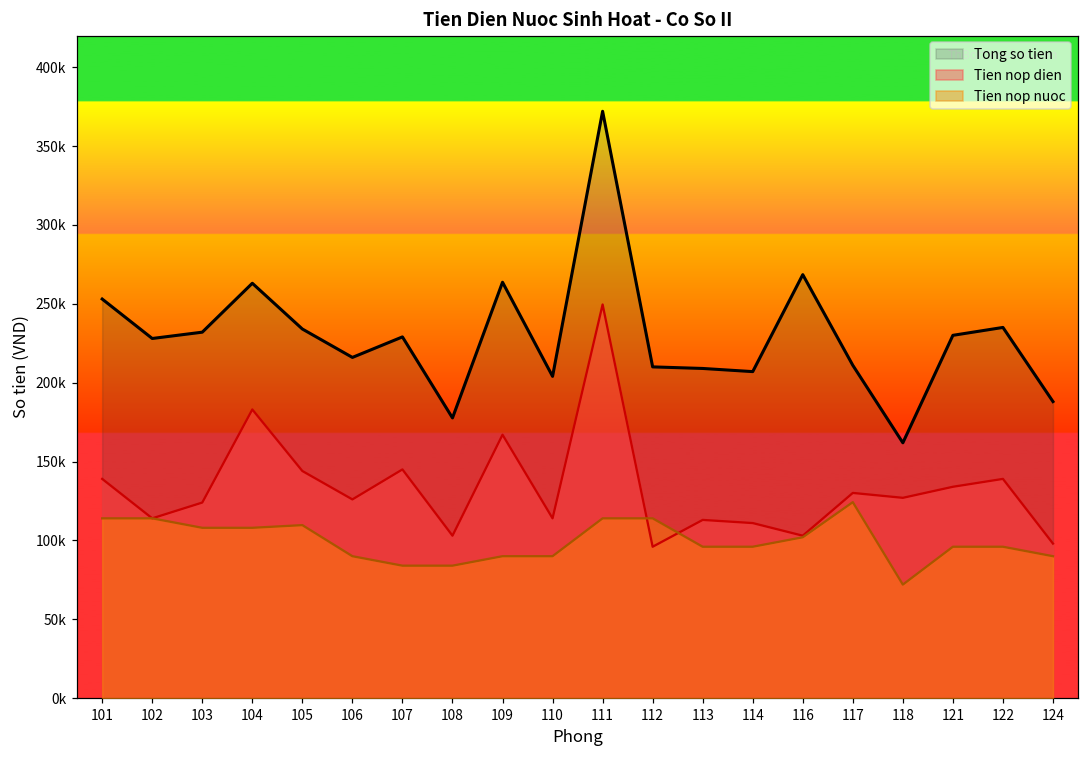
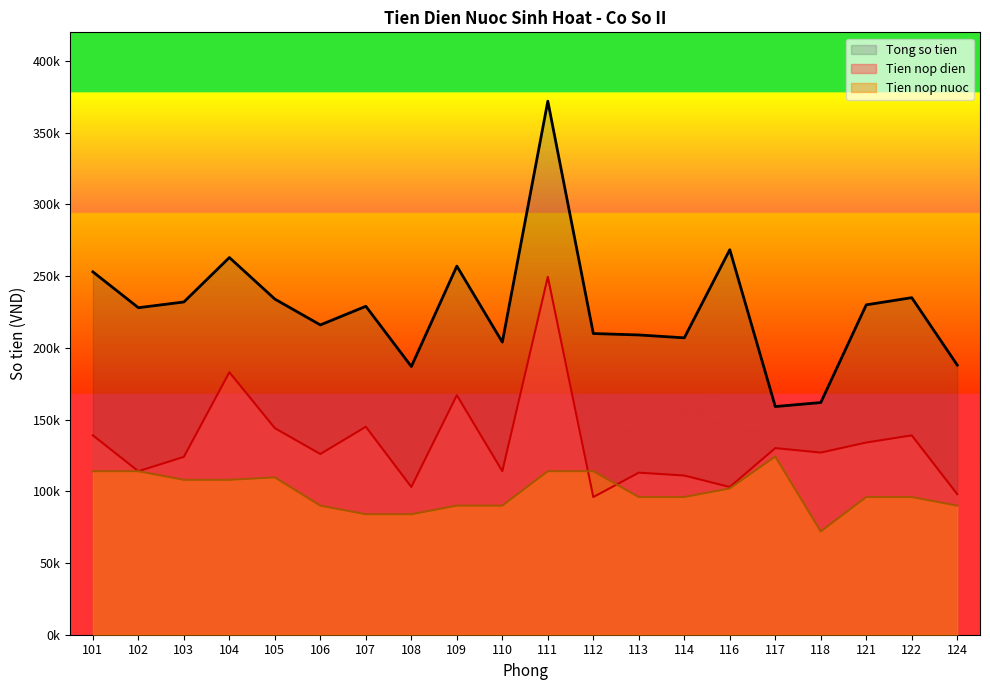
  {
    "Tong so tien": {
      "101": 253000,
      "102": 228000,
      "103": 232000,
      "104": 263000,
      "105": 234000,
      "106": 216000,
      "107": 229000,
-     "108": 178000,
-     "109": 264000,
+     "108": 187000,
+     "109": 257000,
      "110": 204000,
      "111": 372000,
      "112": 210000,
      "113": 209000,
      "114": 207000,
      "116": 268000,
-     "117": 211000,
+     "117": 159000,
      "118": 162000,
      "121": 230000,
      "122": 235000,
      "124": 188000
    },
    "Tien nop dien": {
      "101": 139000,
      "103": 124000,
      "104": 183000,
      "105": 144000,
      "106": 126000,
      "107": 145000,
      "108": 103000,
      "109": 167000,
      "110": 114000,
      "111": 250000,
      "112": 96000,
      "113": 113000,
      "114": 111000,
      "117": 130000,
      "118": 127000,
      "121": 134000,
      "122": 139000,
      "124": 98000
    },
    "Tien nop nuoc": {
      "101": 114000,
      "103": 108000,
      "104": 108000,
      "105": 110000,
      "106": 90000,
      "107": 84000,
      "108": 84000,
      "109": 90000,
      "110": 90000,
      "111": 114000,
      "112": 114000,
      "113": 96000,
      "114": 96000,
      "117": 124000,
      "118": 72000,
      "121": 96000,
      "122": 96000,
      "124": 90000
    }
  }
